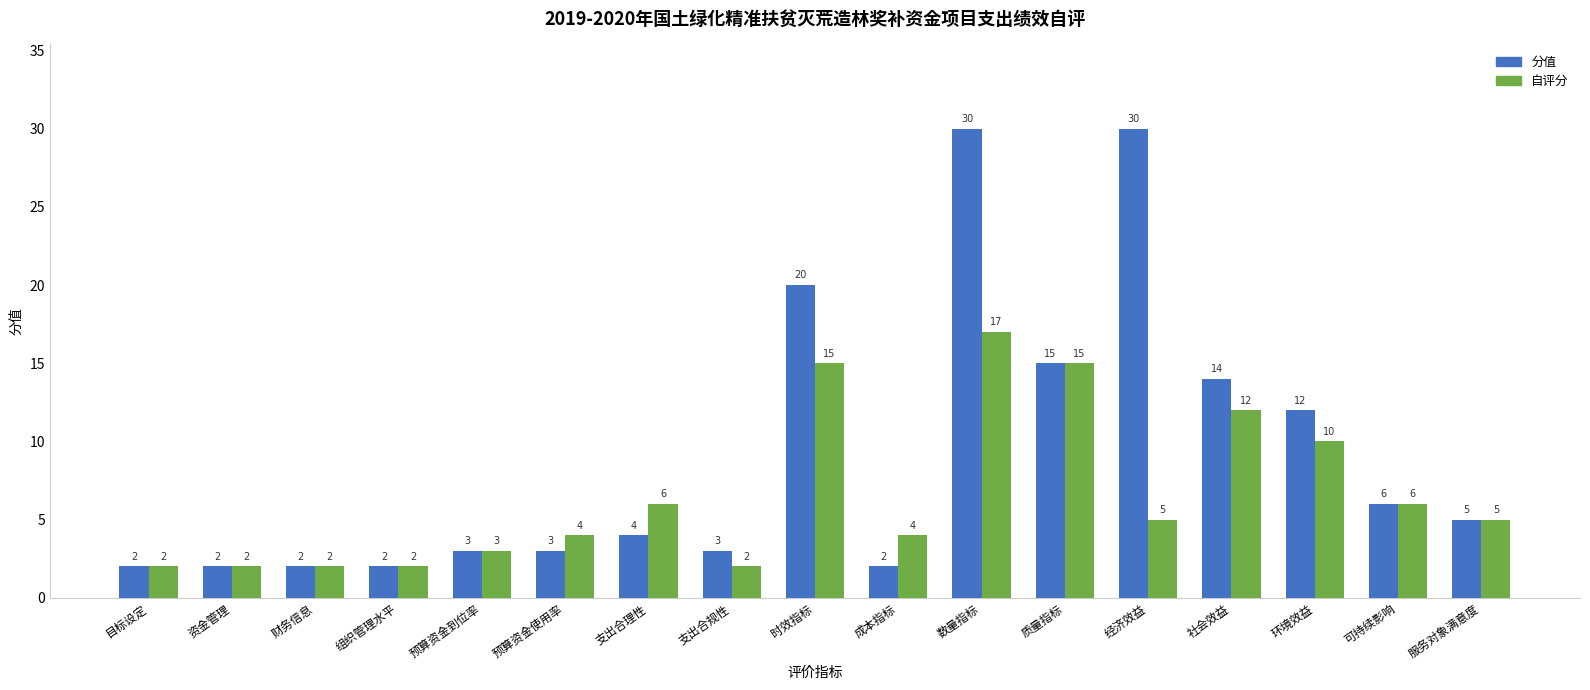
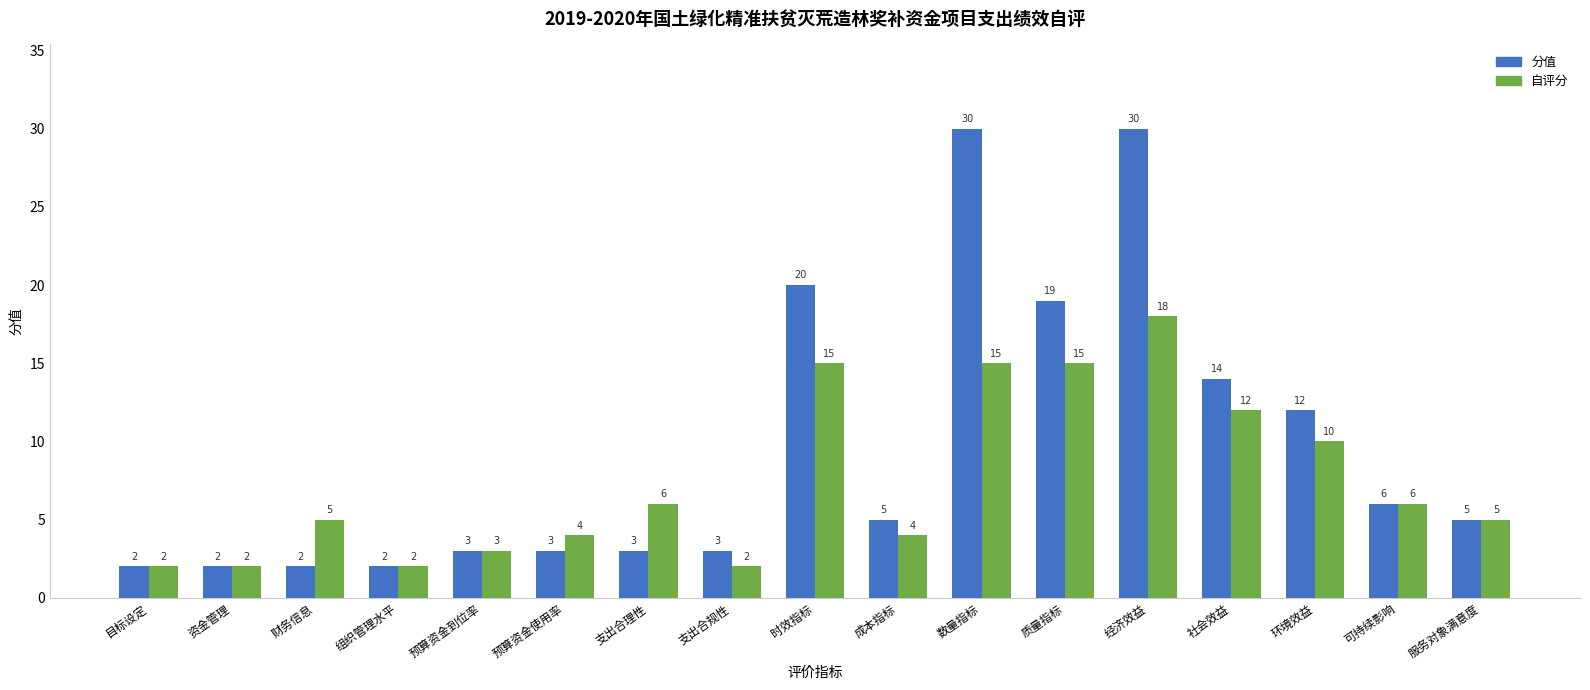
  {
    "分值": {
      "目标设定": 2,
      "资金管理": 2,
      "财务信息": 2,
      "组织管理水平": 2,
      "预算资金到位率": 3,
      "预算资金使用率": 3,
-     "支出合理性": 4,
+     "支出合理性": 3,
      "支出合规性": 3,
      "时效指标": 20,
-     "成本指标": 2,
+     "成本指标": 5,
      "数量指标": 30,
-     "质量指标": 15,
+     "质量指标": 19,
      "经济效益": 30,
      "社会效益": 14,
      "环境效益": 12,
      "可持续影响": 6,
      "服务对象满意度": 5
    },
    "自评分": {
      "目标设定": 2,
      "资金管理": 2,
-     "财务信息": 2,
+     "财务信息": 5,
      "组织管理水平": 2,
      "预算资金到位率": 3,
      "预算资金使用率": 4,
      "支出合理性": 6,
      "支出合规性": 2,
      "时效指标": 15,
      "成本指标": 4,
-     "数量指标": 17,
+     "数量指标": 15,
      "质量指标": 15,
-     "经济效益": 5,
+     "经济效益": 18,
      "社会效益": 12,
      "环境效益": 10,
      "可持续影响": 6,
      "服务对象满意度": 5
    }
  }
